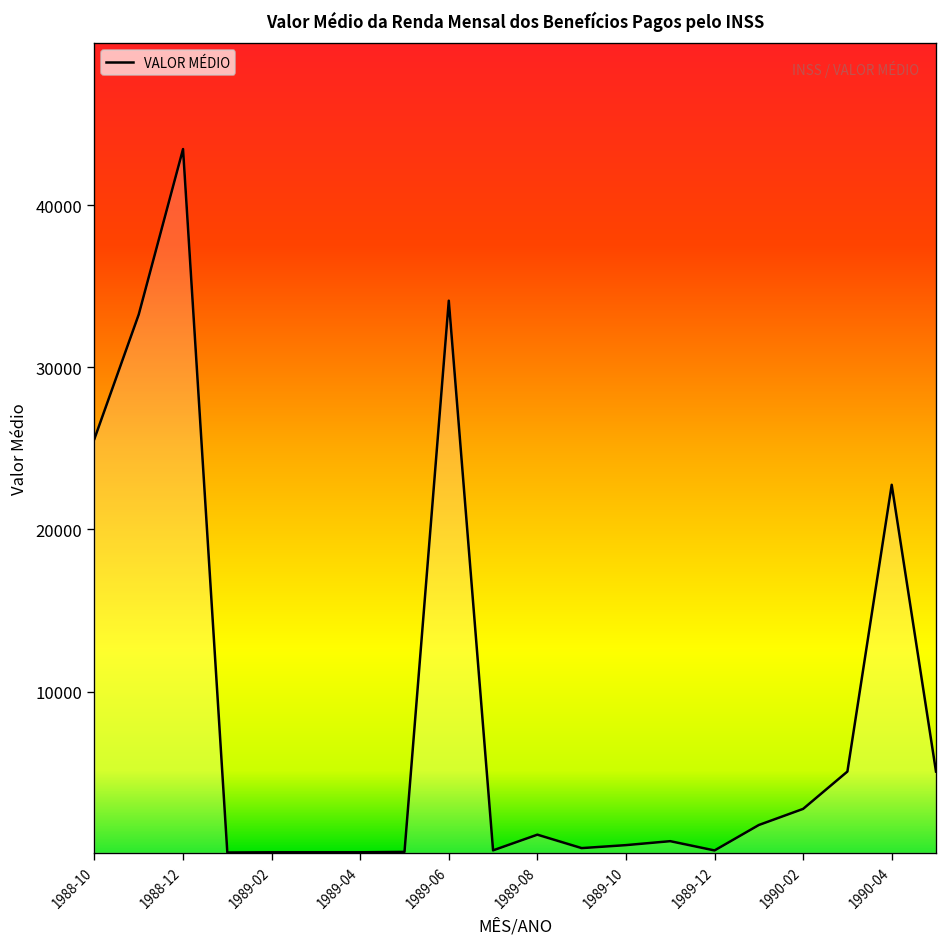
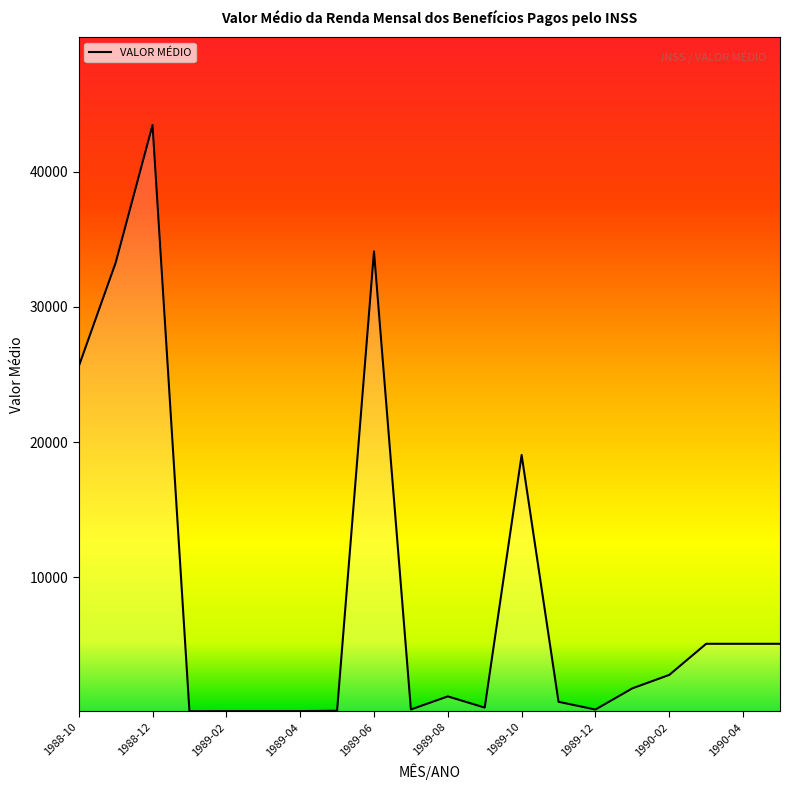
  {
    "1988-10": 25600,
    "1988-12": 43500,
    "1989-02": 100,
    "1989-04": 100,
    "1989-06": 34100,
    "1989-08": 1200,
-   "1989-10": 500,
+   "1989-10": 19000,
    "1989-12": 200,
    "1990-02": 2800,
-   "1990-04": 22800
+   "1990-04": 5100
  }
